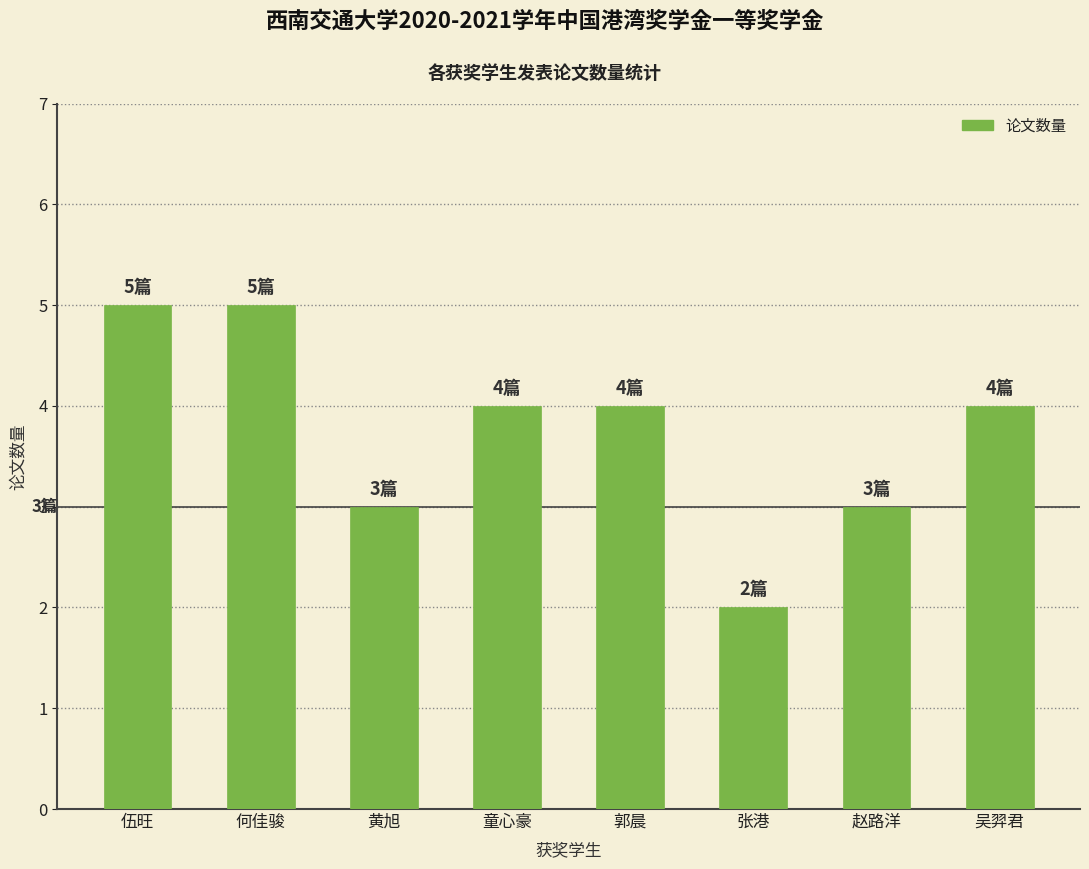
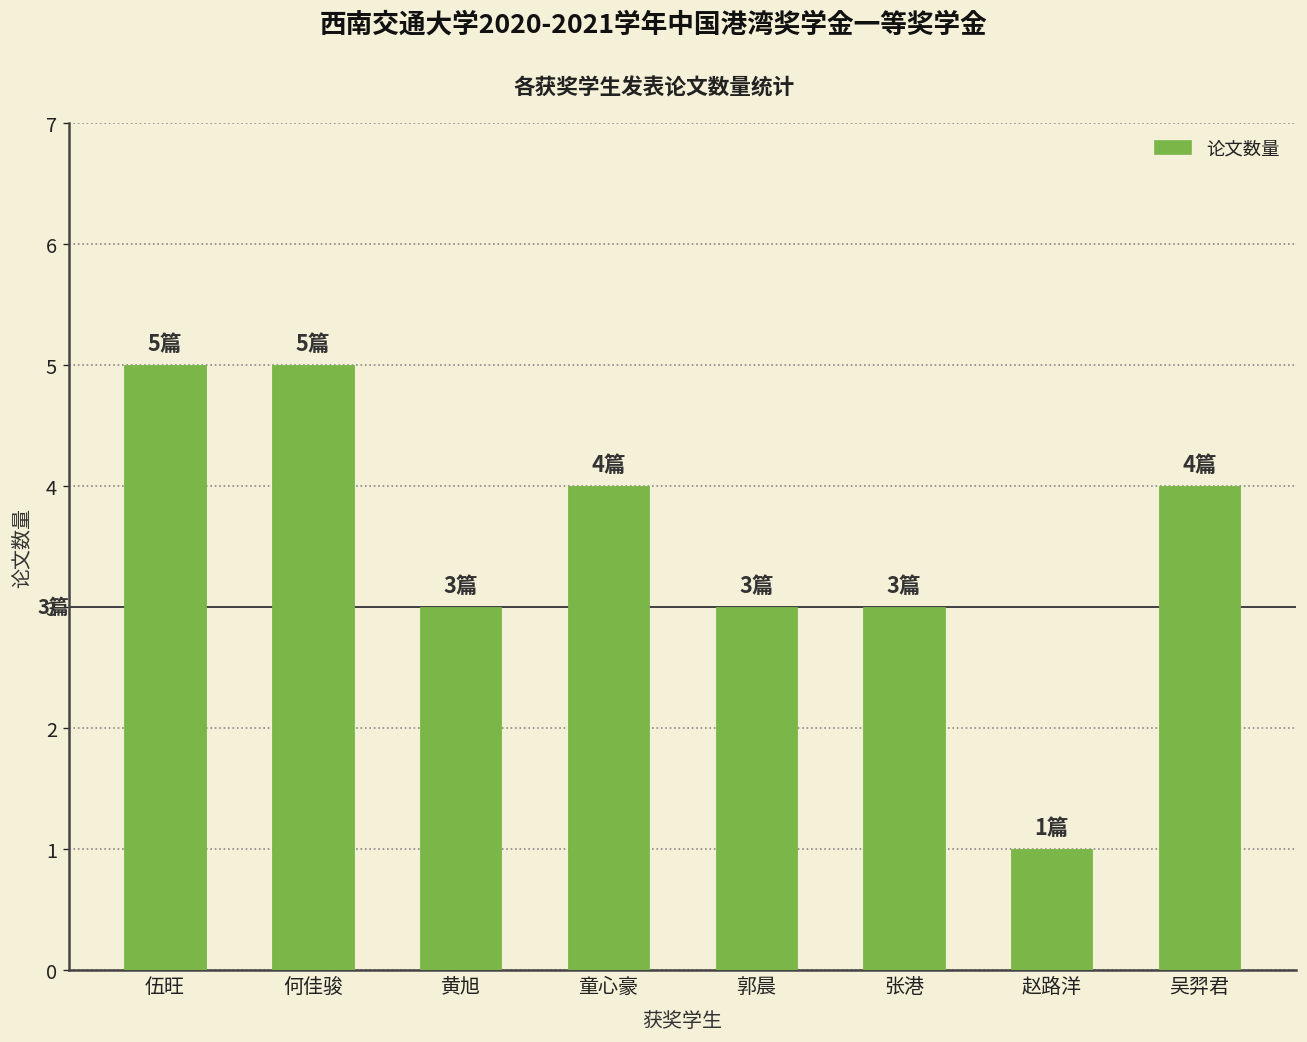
  {
    "伍旺": "5篇",
    "何佳骏": "5篇",
    "黄旭": "3篇",
    "童心豪": "4篇",
-   "郭晨": "4篇",
-   "张港": "2篇",
-   "赵路洋": "3篇",
+   "郭晨": "3篇",
+   "张港": "3篇",
+   "赵路洋": "1篇",
    "吴羿君": "4篇"
  }
